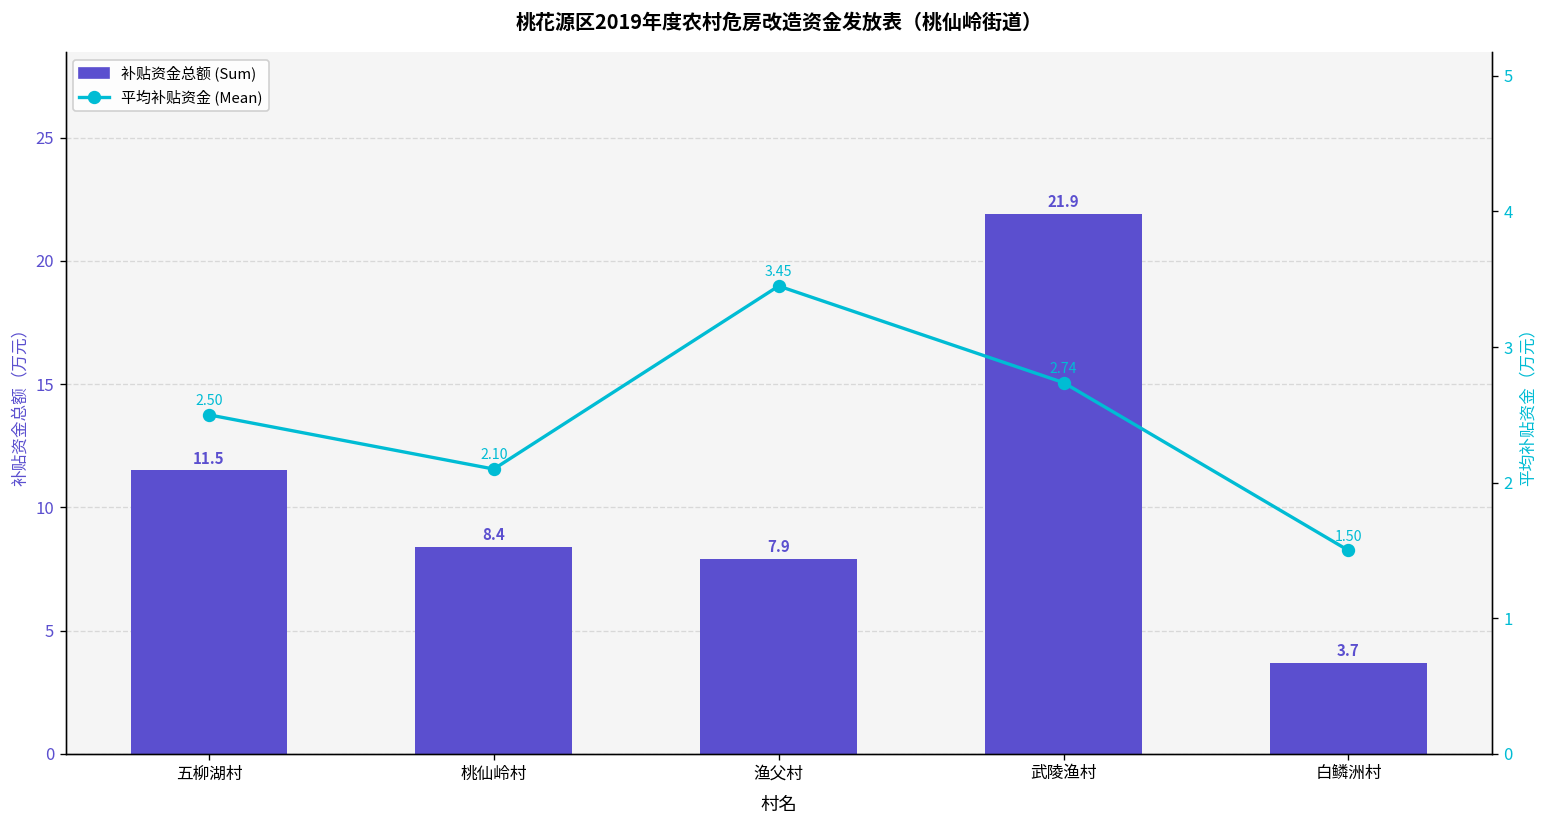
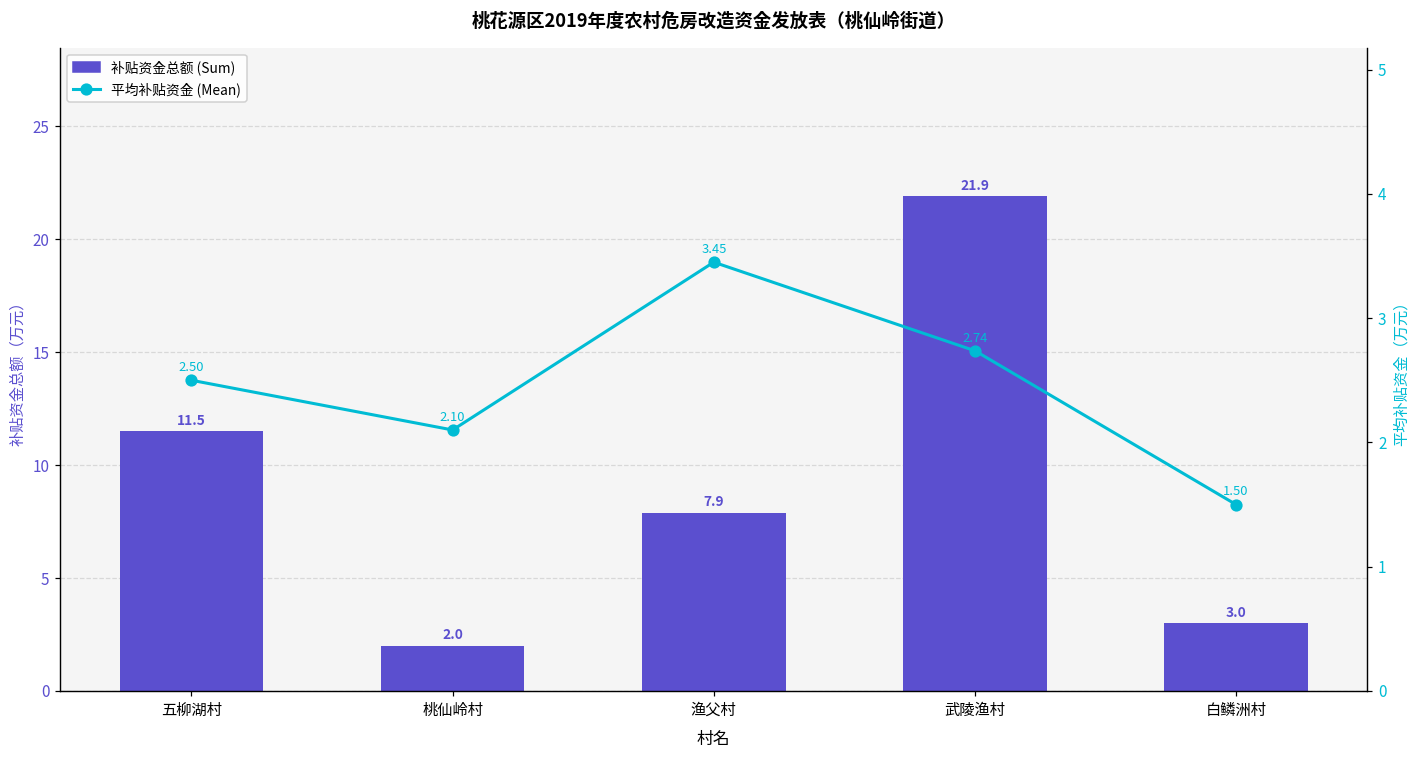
  {
    "补贴资金总额 (Sum)": {
      "五柳湖村": 11.5,
-     "桃仙岭村": 8.4,
+     "桃仙岭村": 2.0,
      "渔父村": 7.9,
      "武陵渔村": 21.9,
-     "白鳞洲村": 3.7
+     "白鳞洲村": 3.0
    },
    "平均补贴资金 (Mean)": {
      "五柳湖村": 2.50,
      "桃仙岭村": 2.10,
      "渔父村": 3.45,
      "武陵渔村": 2.74,
      "白鳞洲村": 1.50
    }
  }
